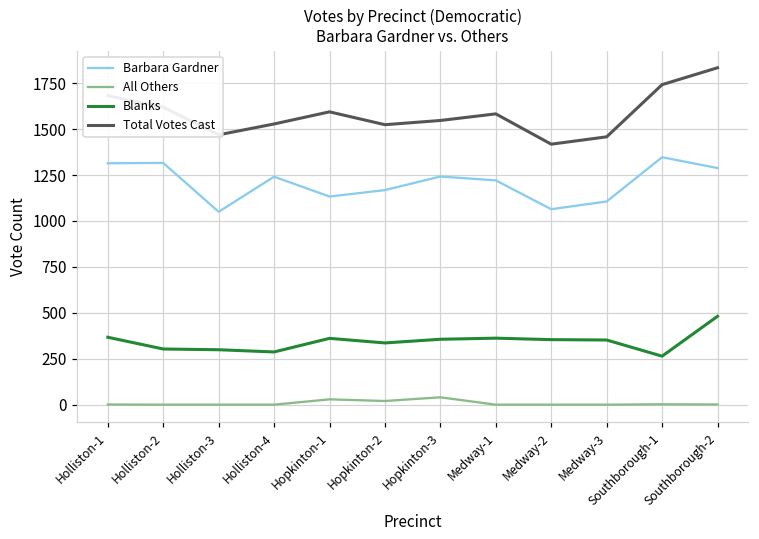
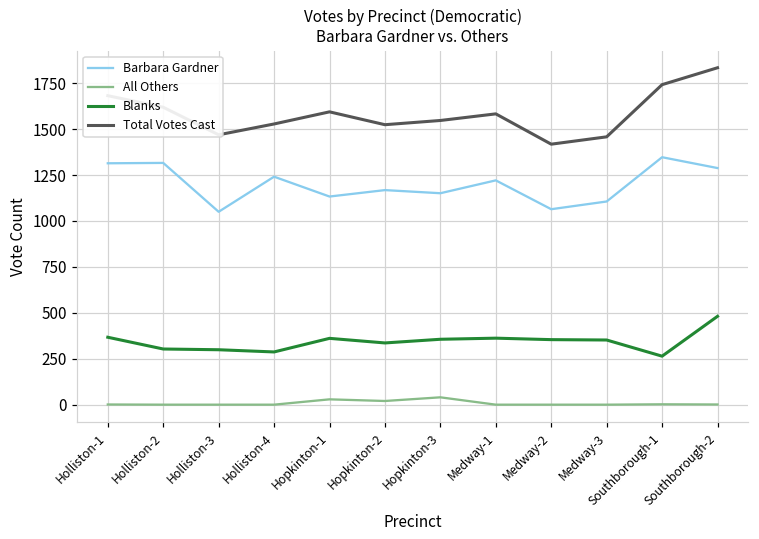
  {
    "Barbara Gardner": {
      "Holliston-1": 1310,
      "Holliston-2": 1320,
      "Holliston-3": 1050,
      "Holliston-4": 1240,
      "Hopkinton-1": 1130,
      "Hopkinton-2": 1170,
-     "Hopkinton-3": 1240,
+     "Hopkinton-3": 1150,
      "Medway-1": 1220,
      "Medway-2": 1060,
      "Medway-3": 1110,
      "Southborough-1": 1350,
      "Southborough-2": 1290
    },
    "All Others": {
      "Holliston-1": 0,
      "Holliston-2": 0,
      "Holliston-3": 0,
      "Holliston-4": 0,
      "Hopkinton-1": 30,
      "Hopkinton-2": 20,
      "Hopkinton-3": 40,
      "Medway-1": 0,
      "Medway-2": 0,
      "Medway-3": 0,
      "Southborough-1": 0,
      "Southborough-2": 0
    },
    "Blanks": {
      "Holliston-1": 370,
      "Holliston-2": 300,
      "Holliston-3": 300,
      "Holliston-4": 290,
      "Hopkinton-1": 360,
      "Hopkinton-2": 340,
      "Hopkinton-3": 360,
      "Medway-1": 360,
      "Medway-2": 350,
      "Medway-3": 350,
      "Southborough-1": 260,
      "Southborough-2": 480
    },
    "Total Votes Cast": {
      "Holliston-3": 1470,
      "Holliston-4": 1530,
      "Hopkinton-1": 1590,
      "Hopkinton-2": 1520,
      "Hopkinton-3": 1550,
      "Medway-1": 1580,
      "Medway-2": 1420,
      "Medway-3": 1460,
      "Southborough-1": 1740,
      "Southborough-2": 1830
    }
  }
